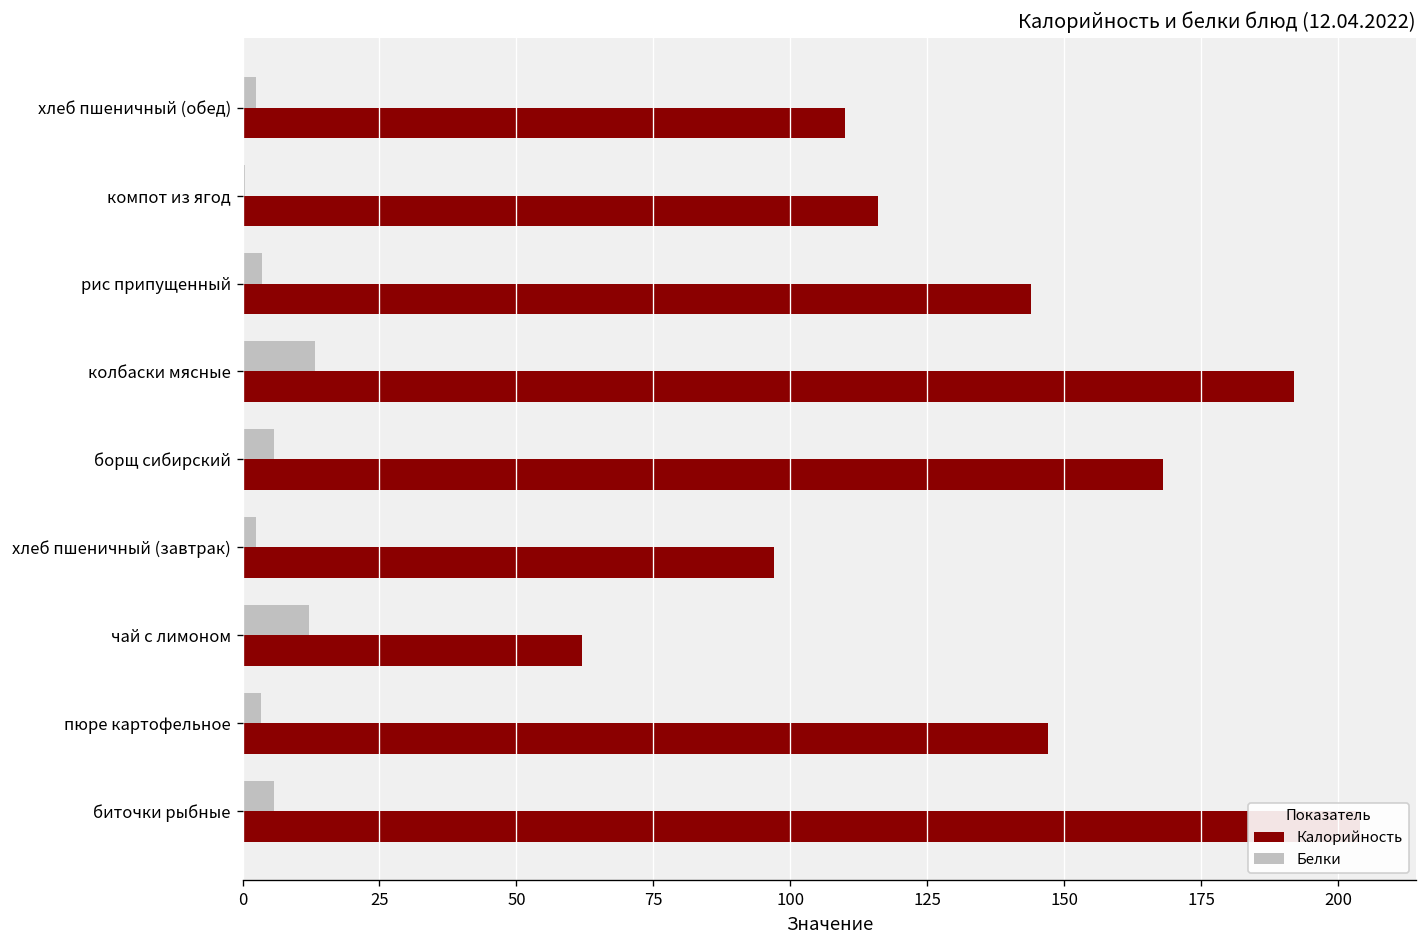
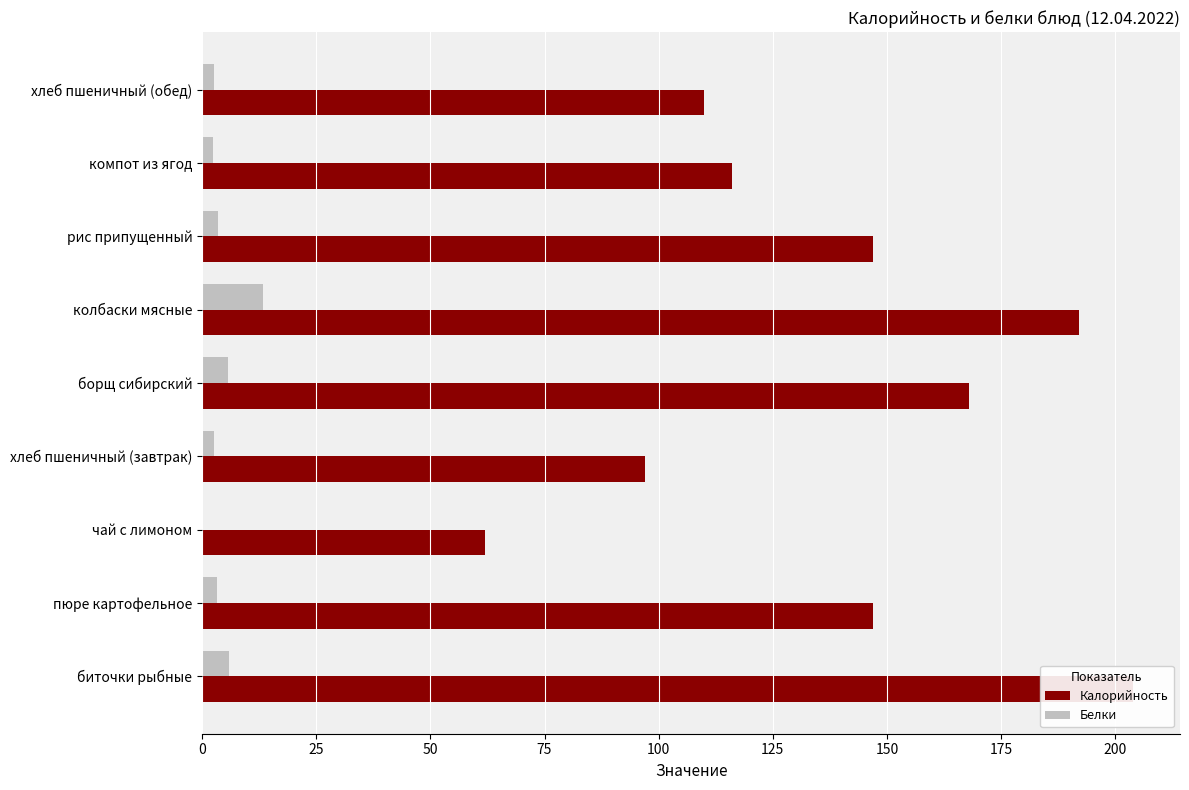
  {
    "Калорийность": {
      "хлеб пшеничный (обед)": 110,
      "компот из ягод": 116,
-     "рис припущенный": 144,
+     "рис припущенный": 147,
      "колбаски мясные": 192,
      "борщ сибирский": 168,
      "хлеб пшеничный (завтрак)": 97,
      "чай с лимоном": 62,
      "пюре картофельное": 147
    },
    "Белки": {
      "хлеб пшеничный (обед)": 3,
-     "компот из ягод": 1,
+     "компот из ягод": 2,
      "рис припущенный": 4,
      "колбаски мясные": 13,
      "борщ сибирский": 6,
      "хлеб пшеничный (завтрак)": 3,
-     "чай с лимоном": 12,
+     "чай с лимоном": 0,
      "пюре картофельное": 3,
      "биточки рыбные": 6
    }
  }
